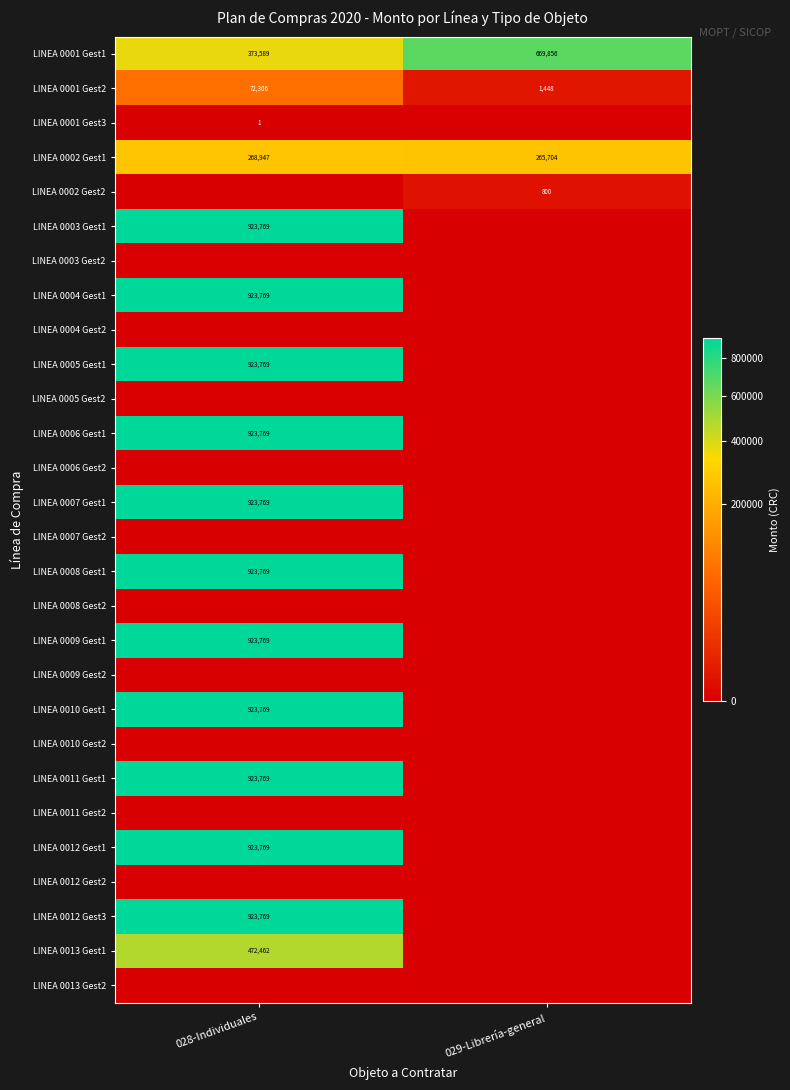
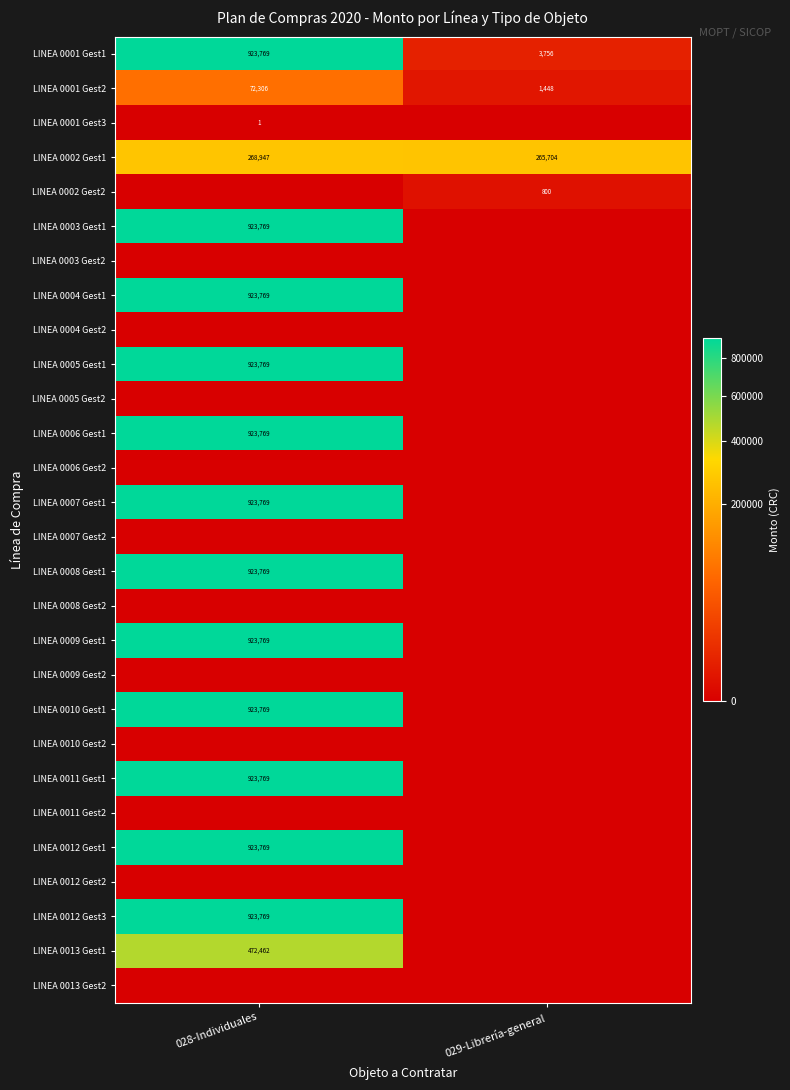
  {
    "LINEA 0001 Gest1": {
-     "028-Individuales": "373,589",
-     "029-Librería-general": "669,856"
+     "028-Individuales": "923,769",
+     "029-Librería-general": "3,756"
    },
    "LINEA 0001 Gest2": {
      "028-Individuales": "72,306",
      "029-Librería-general": "1,448"
    },
    "LINEA 0001 Gest3": {
      "028-Individuales": "1"
    },
    "LINEA 0002 Gest1": {
      "028-Individuales": "268,947",
      "029-Librería-general": "265,704"
    },
    "LINEA 0002 Gest2": {
      "029-Librería-general": "800"
    },
    "LINEA 0003 Gest1": {
      "028-Individuales": "923,769"
    },
    "LINEA 0004 Gest1": {
      "028-Individuales": "923,769"
    },
    "LINEA 0005 Gest1": {
      "028-Individuales": "923,769"
    },
    "LINEA 0006 Gest1": {
      "028-Individuales": "923,769"
    },
    "LINEA 0007 Gest1": {
      "028-Individuales": "923,769"
    },
    "LINEA 0008 Gest1": {
      "028-Individuales": "923,769"
    },
    "LINEA 0009 Gest1": {
      "028-Individuales": "923,769"
    },
    "LINEA 0010 Gest1": {
      "028-Individuales": "923,769"
    },
    "LINEA 0011 Gest1": {
      "028-Individuales": "923,769"
    },
    "LINEA 0012 Gest1": {
      "028-Individuales": "923,769"
    },
    "LINEA 0012 Gest3": {
      "028-Individuales": "923,769"
    },
    "LINEA 0013 Gest1": {
      "028-Individuales": "472,462"
    }
  }
